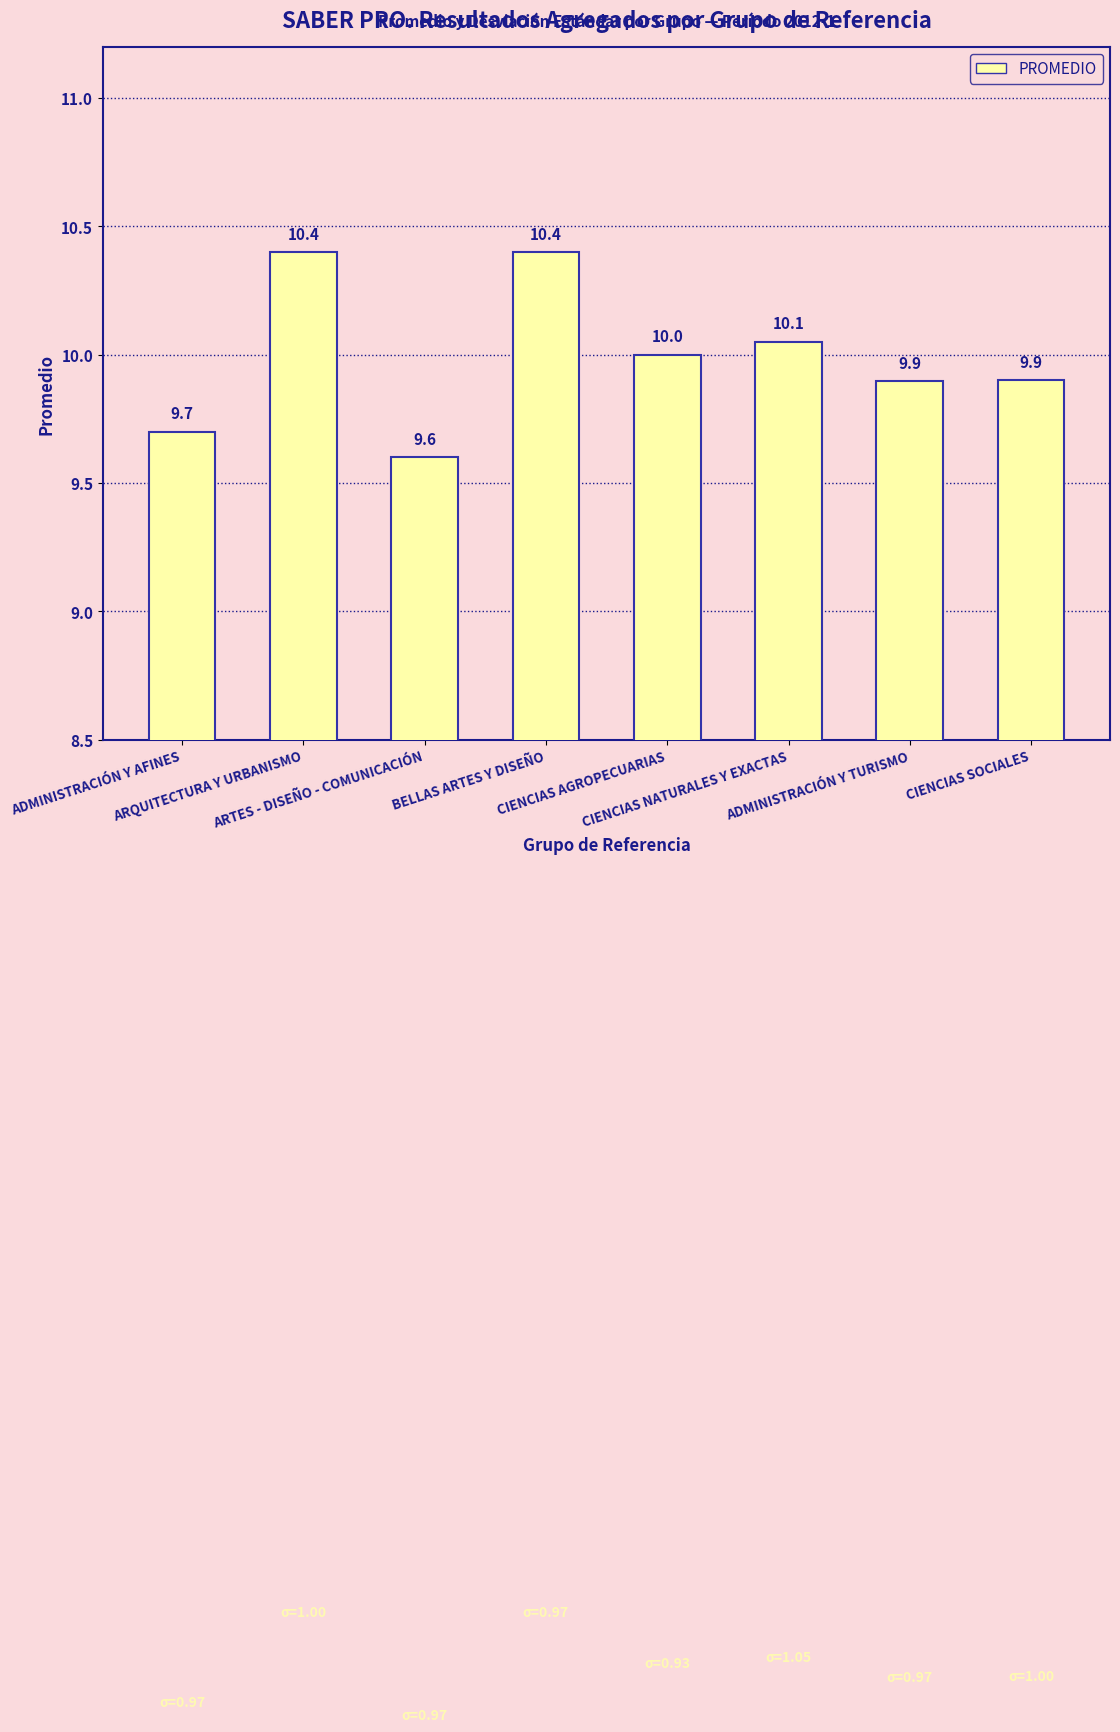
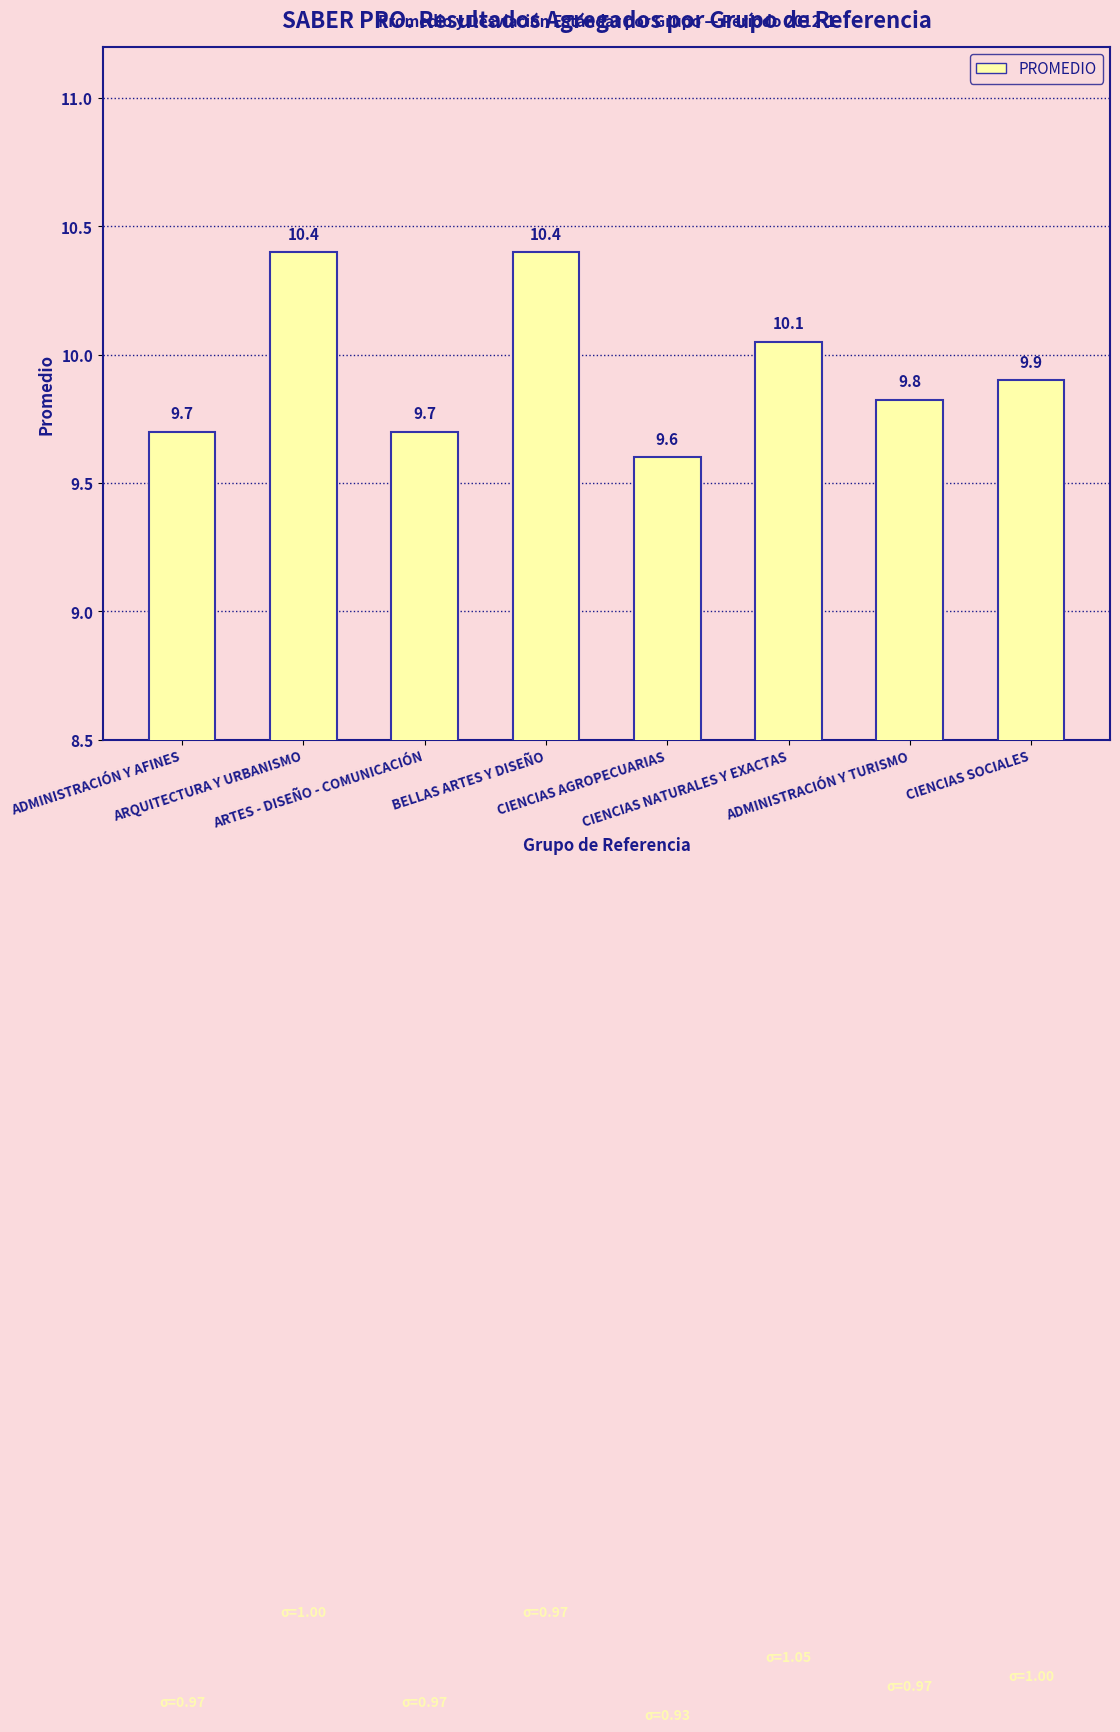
  {
    "ADMINISTRACIÓN Y AFINES": 9.7,
    "ARQUITECTURA Y URBANISMO": 10.4,
-   "ARTES - DISEÑO - COMUNICACIÓN": 9.6,
+   "ARTES - DISEÑO - COMUNICACIÓN": 9.7,
    "BELLAS ARTES Y DISEÑO": 10.4,
-   "CIENCIAS AGROPECUARIAS": 10.0,
+   "CIENCIAS AGROPECUARIAS": 9.6,
    "CIENCIAS NATURALES Y EXACTAS": 10.1,
-   "ADMINISTRACIÓN Y TURISMO": 9.9,
+   "ADMINISTRACIÓN Y TURISMO": 9.8,
    "CIENCIAS SOCIALES": 9.9
  }
